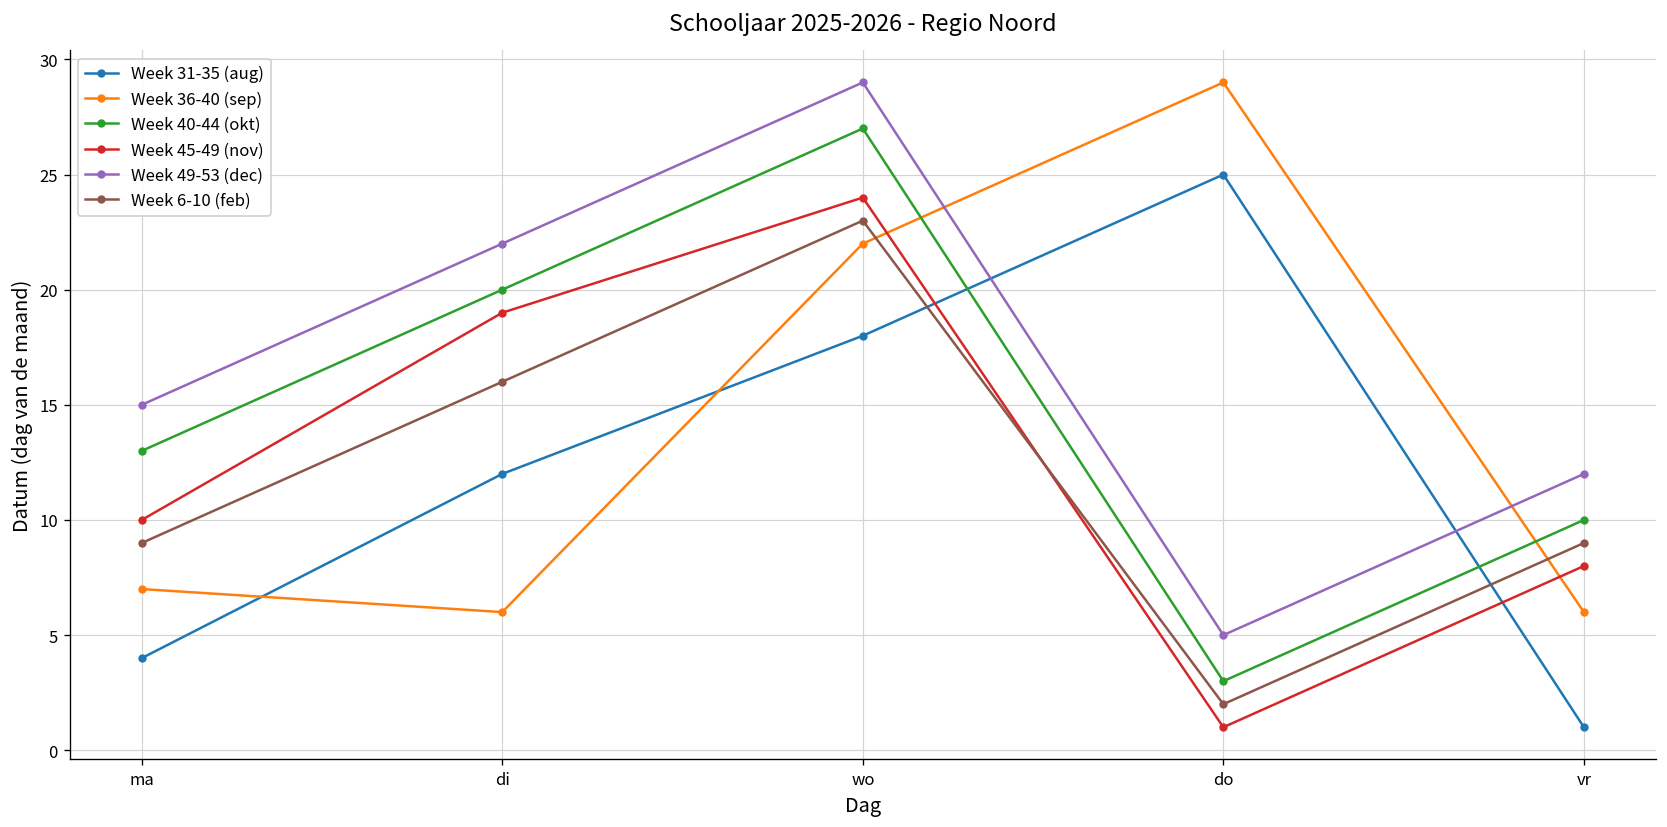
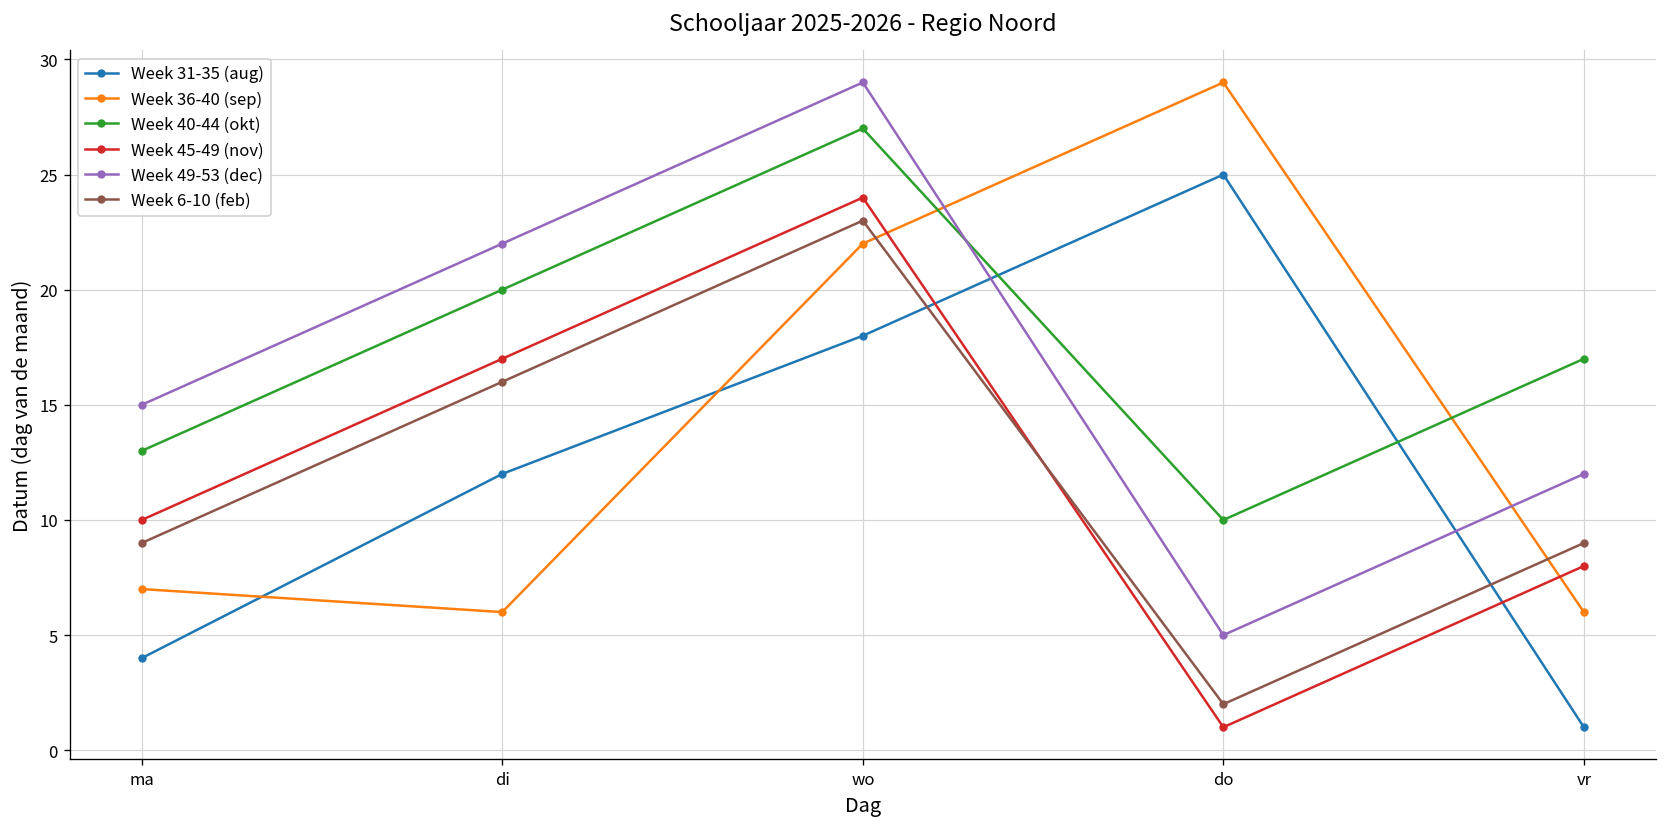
  {
    "Week 31-35 (aug)": {
      "ma": 4,
      "di": 12,
      "wo": 18,
      "do": 25,
      "vr": 1
    },
    "Week 36-40 (sep)": {
      "ma": 7,
      "di": 6,
      "wo": 22,
      "do": 29,
      "vr": 6
    },
    "Week 40-44 (okt)": {
      "ma": 13,
      "di": 20,
      "wo": 27,
-     "do": 3,
-     "vr": 10
+     "do": 10,
+     "vr": 17
    },
    "Week 45-49 (nov)": {
      "ma": 10,
-     "di": 19,
+     "di": 17,
      "wo": 24,
      "do": 1,
      "vr": 8
    },
    "Week 49-53 (dec)": {
      "ma": 15,
      "di": 22,
      "wo": 29,
      "do": 5,
      "vr": 12
    },
    "Week 6-10 (feb)": {
      "ma": 9,
      "di": 16,
      "wo": 23,
      "do": 2,
      "vr": 9
    }
  }
